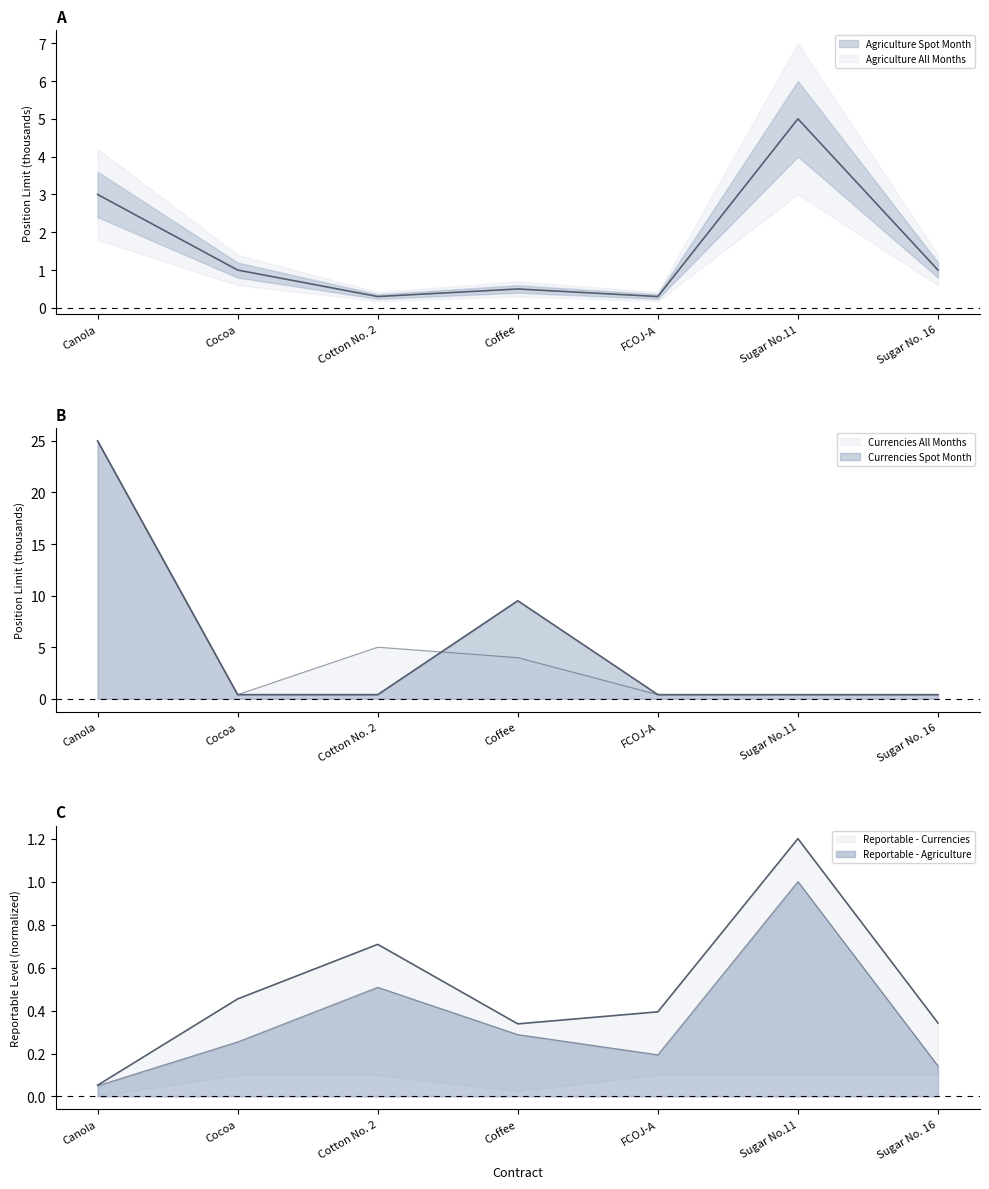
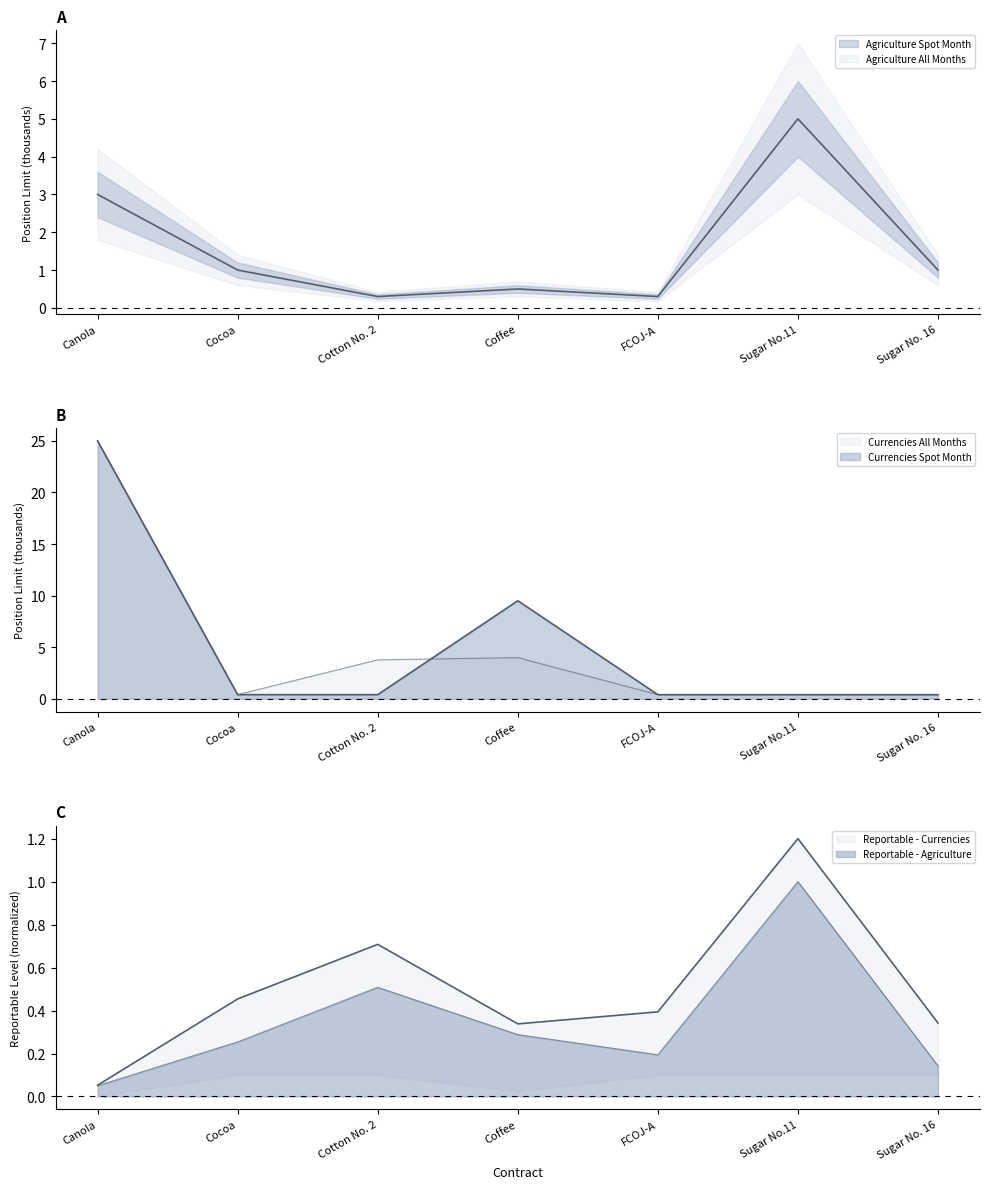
  {
    "B": {
      "Currencies All Months": {
-       "Cotton No. 2": 5.0,
+       "Cotton No. 2": 3.8,
        "Coffee": 4.0
      },
      "Currencies Spot Month": {
        "Cotton No. 2": 0.4,
        "Coffee": 9.5
      }
    },
    "C": {
      "Reportable - Currencies": {
        "Cocoa": 0.45,
        "Cotton No. 2": 0.71,
        "Coffee": 0.34,
        "FCOJ-A": 0.39,
        "Sugar No.11": 1.20,
        "Sugar No. 16": 0.34
      },
      "Reportable - Agriculture": {
        "Cocoa": 0.25,
        "Cotton No. 2": 0.51,
        "Coffee": 0.29,
        "FCOJ-A": 0.19,
        "Sugar No.11": 1.00,
        "Sugar No. 16": 0.14
      }
    }
  }
